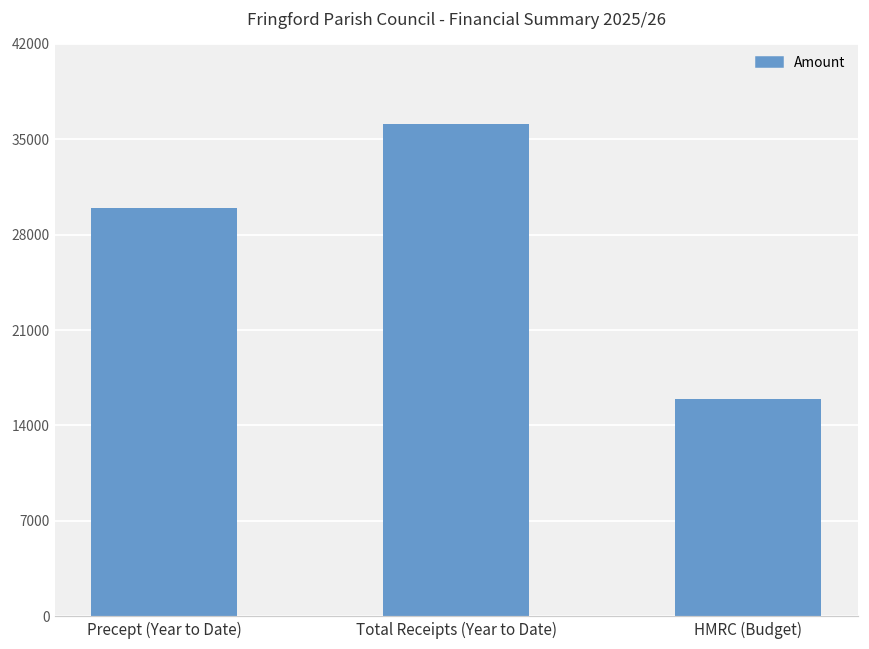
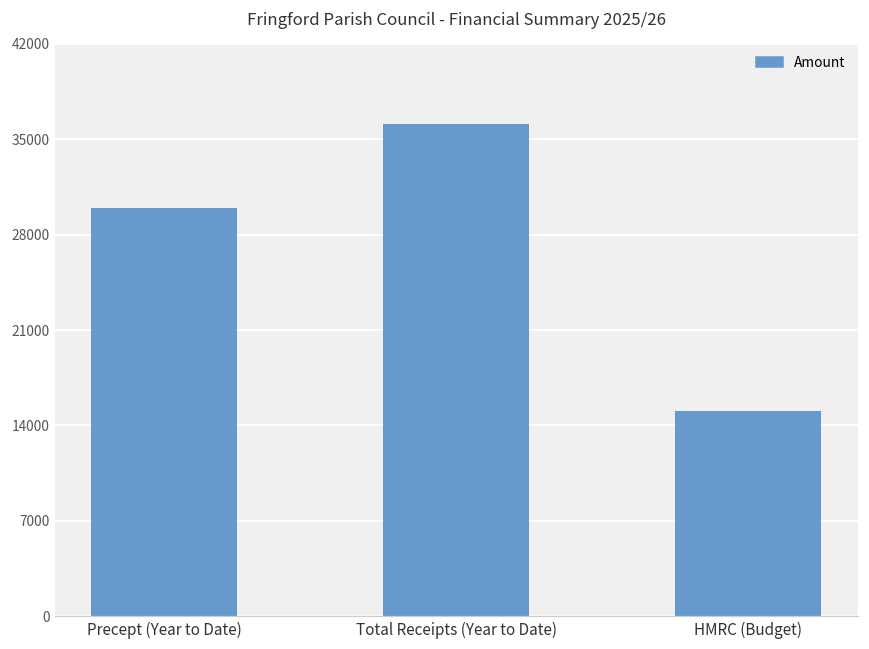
  {
    "Precept (Year to Date)": 30000,
    "Total Receipts (Year to Date)": 36100,
-   "HMRC (Budget)": 15900
+   "HMRC (Budget)": 15000
  }
